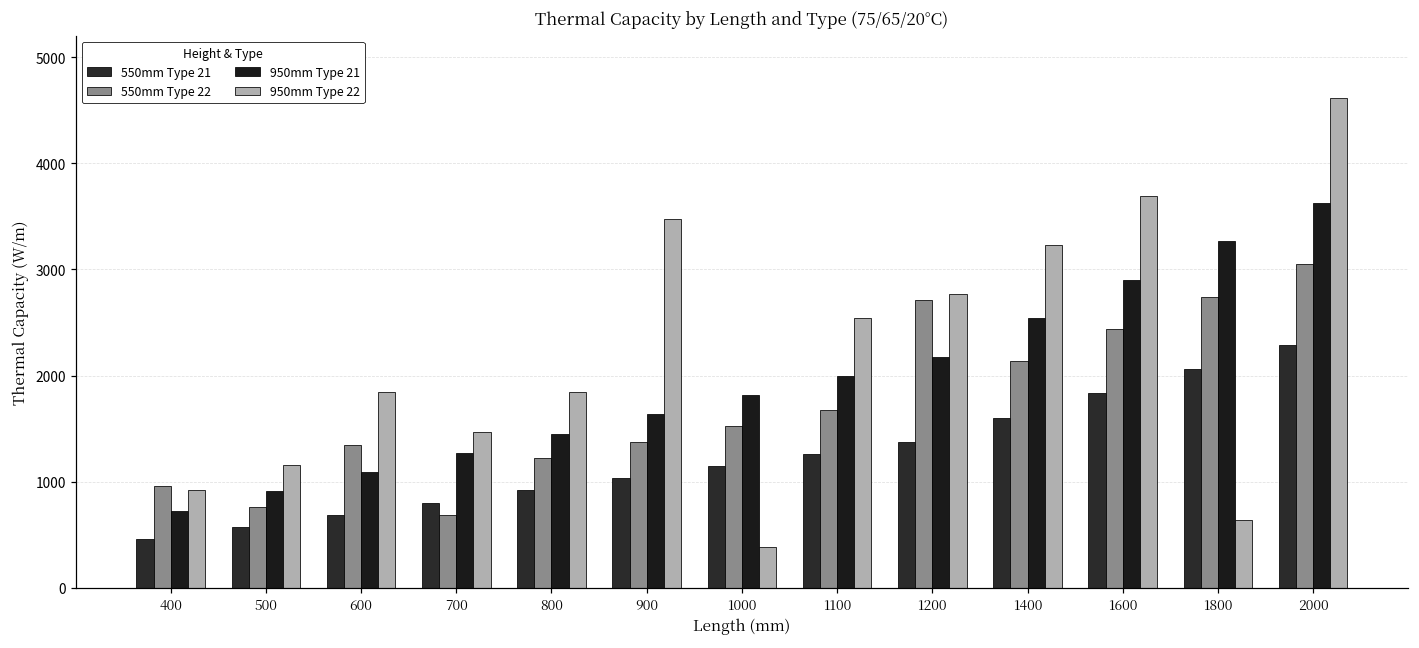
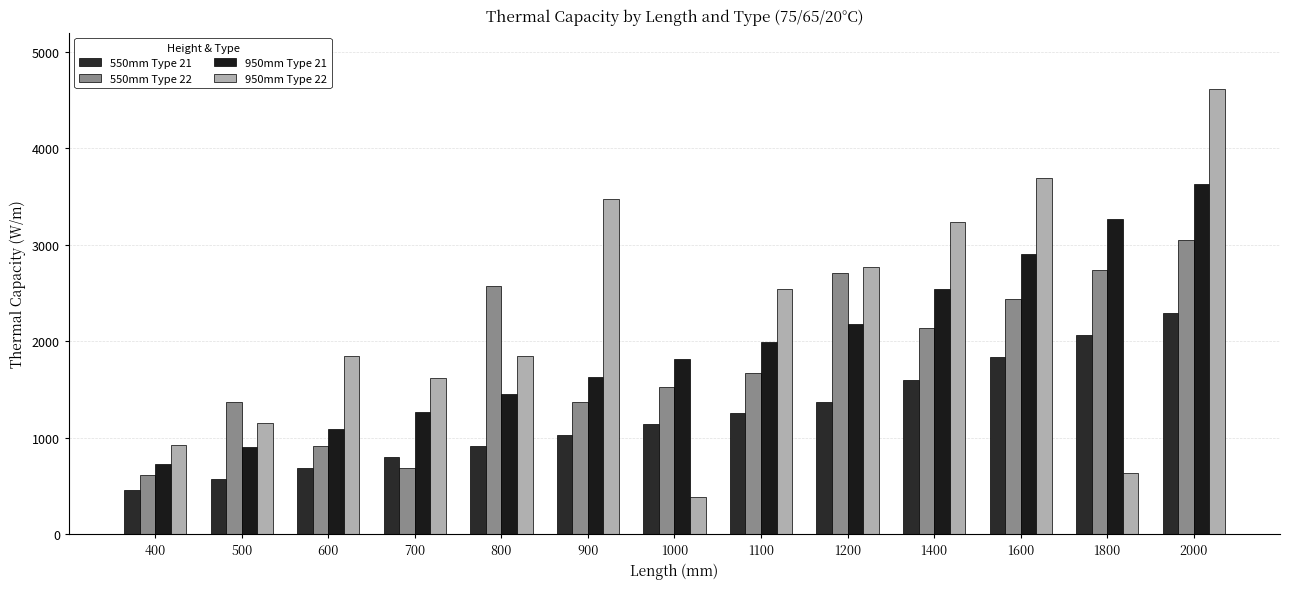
  {
    "550mm Type 22": {
-     "400": 1000,
-     "500": 800,
-     "600": 1400,
+     "400": 600,
+     "500": 1400,
+     "600": 900,
      "700": 700,
-     "800": 1200,
+     "800": 2600,
      "900": 1400,
      "1000": 1500,
      "1100": 1700,
      "1200": 2700,
      "1400": 2100,
      "1600": 2400,
      "1800": 2700,
      "2000": 3000
    },
    "950mm Type 22": {
      "400": 900,
      "500": 1200,
      "600": 1800,
-     "700": 1500,
+     "700": 1600,
      "800": 1800,
      "900": 3500,
      "1000": 400,
      "1100": 2500,
      "1200": 2800,
      "1400": 3200,
      "1600": 3700,
      "1800": 600,
      "2000": 4600
    }
  }
